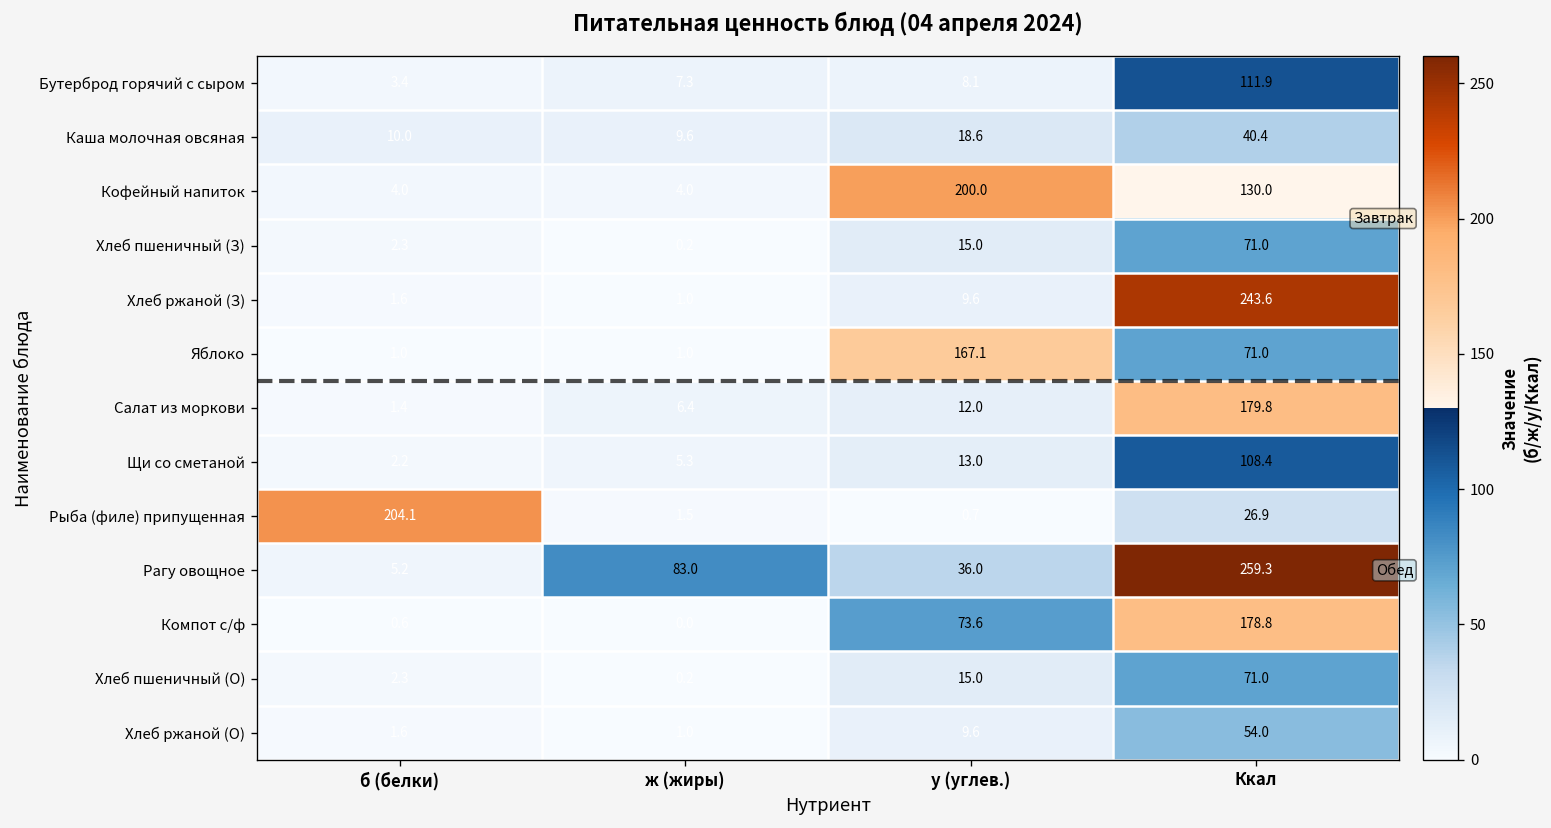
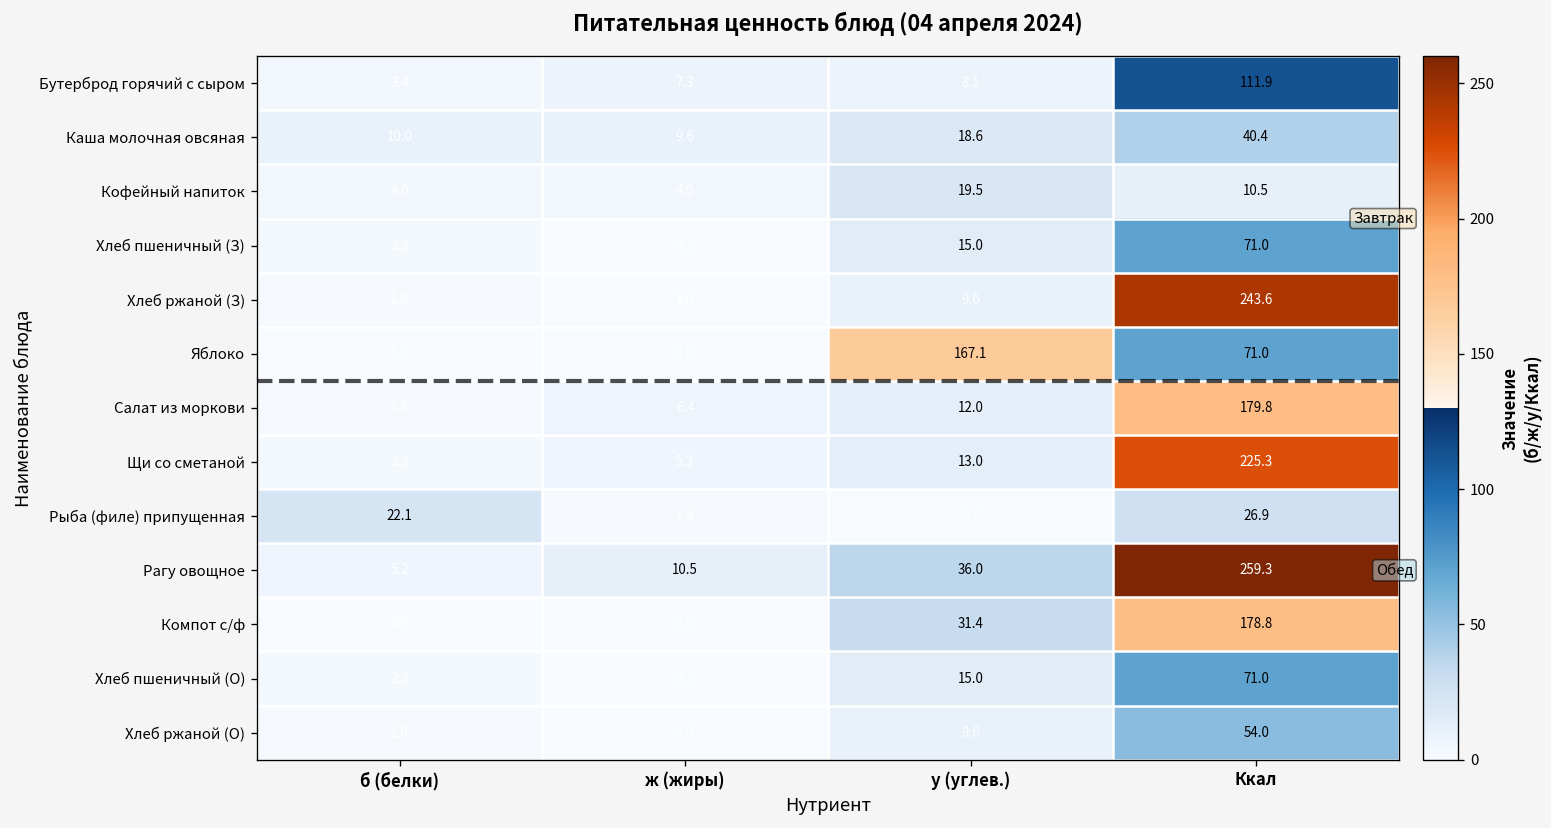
  {
    "Бутерброд горячий с сыром": {
      "Ккал": 111.9
    },
    "Каша молочная овсяная": {
      "у (углев.)": 18.6,
      "Ккал": 40.4
    },
    "Кофейный напиток": {
-     "у (углев.)": 200.0,
-     "Ккал": 130.0
+     "у (углев.)": 19.5,
+     "Ккал": 10.5
    },
    "Хлеб пшеничный (З)": {
      "у (углев.)": 15.0,
      "Ккал": 71.0
    },
    "Хлеб ржаной (З)": {
      "Ккал": 243.6
    },
    "Яблоко": {
      "у (углев.)": 167.1,
      "Ккал": 71.0
    },
    "Салат из моркови": {
      "у (углев.)": 12.0,
      "Ккал": 179.8
    },
    "Щи со сметаной": {
      "у (углев.)": 13.0,
-     "Ккал": 108.4
+     "Ккал": 225.3
    },
    "Рыба (филе) припущенная": {
-     "б (белки)": 204.1,
+     "б (белки)": 22.1,
      "Ккал": 26.9
    },
    "Рагу овощное": {
-     "ж (жиры)": 83.0,
+     "ж (жиры)": 10.5,
      "у (углев.)": 36.0,
      "Ккал": 259.3
    },
    "Компот с/ф": {
-     "у (углев.)": 73.6,
+     "у (углев.)": 31.4,
      "Ккал": 178.8
    },
    "Хлеб пшеничный (О)": {
      "у (углев.)": 15.0,
      "Ккал": 71.0
    },
    "Хлеб ржаной (О)": {
      "Ккал": 54.0
    }
  }
